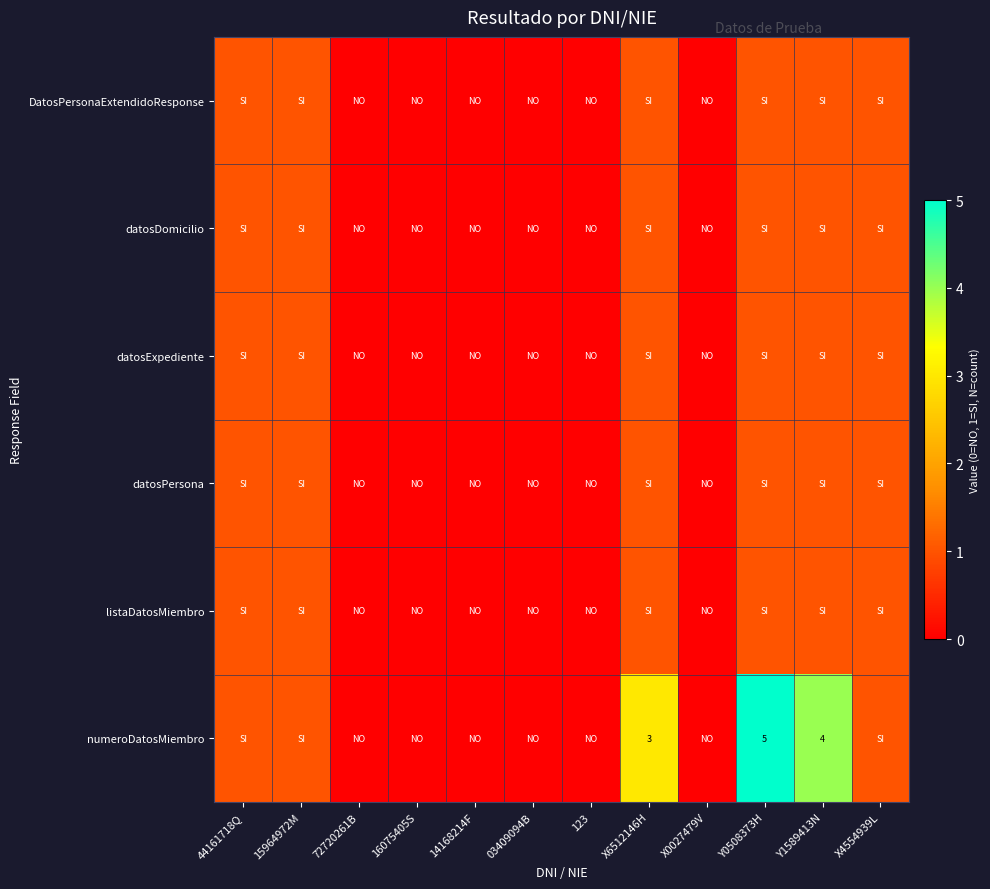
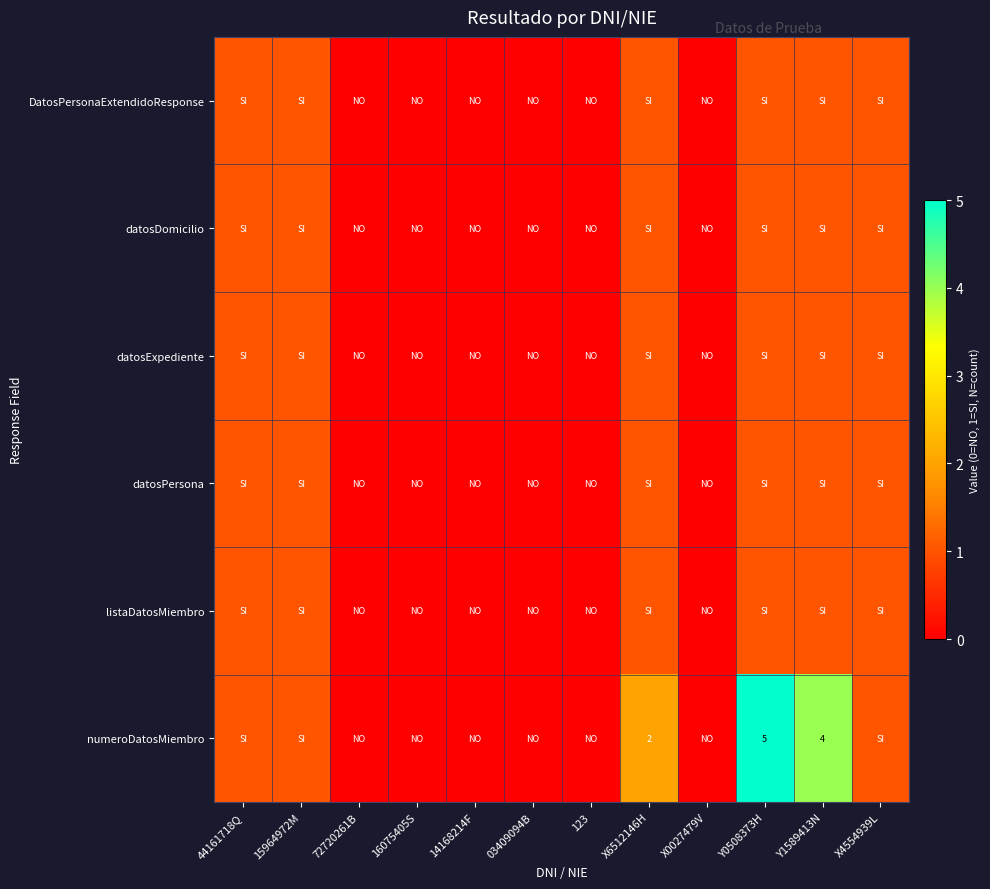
  {
    "numeroDatosMiembro": {
-     "X6512146H": 3,
+     "X6512146H": 2,
      "Y0508373H": 5,
      "Y1589413N": 4
    }
  }
